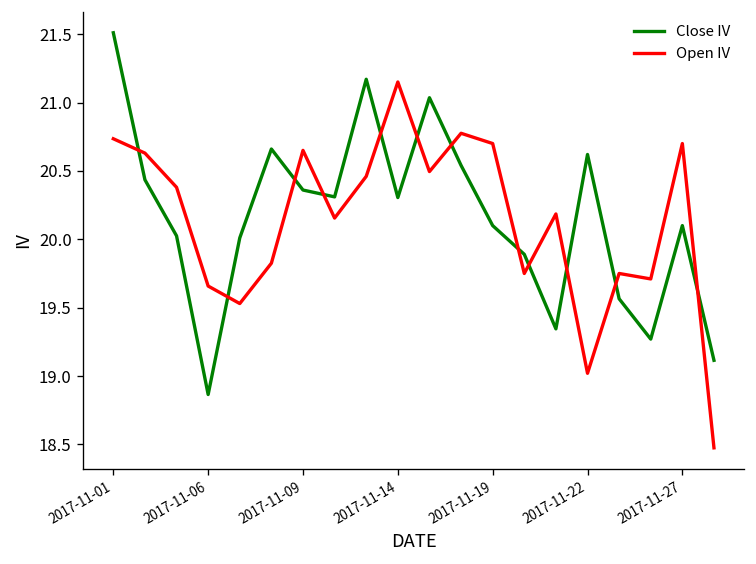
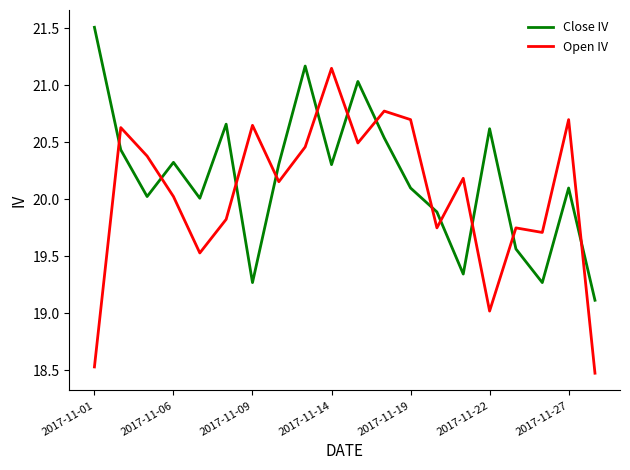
  {
    "Close IV": {
      "2017-11-01": 21.51,
-     "2017-11-06": 18.87,
-     "2017-11-09": 20.36,
+     "2017-11-06": 20.33,
+     "2017-11-09": 19.27,
      "2017-11-14": 20.31,
      "2017-11-19": 20.10,
      "2017-11-22": 20.62,
      "2017-11-27": 20.10
    },
    "Open IV": {
-     "2017-11-01": 20.74,
-     "2017-11-06": 19.66,
+     "2017-11-01": 18.53,
+     "2017-11-06": 20.03,
      "2017-11-09": 20.65,
      "2017-11-14": 21.15,
      "2017-11-19": 20.70,
      "2017-11-22": 19.02,
      "2017-11-27": 20.70
    }
  }
